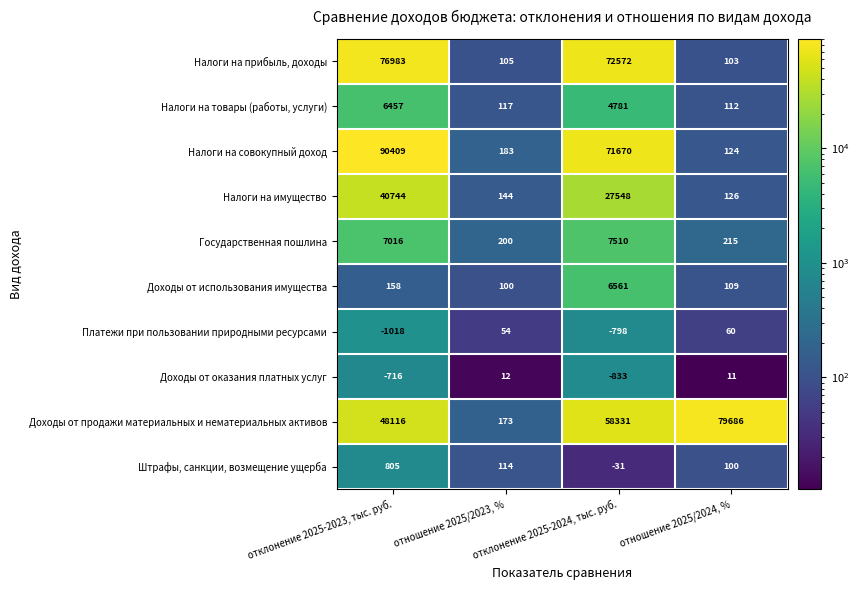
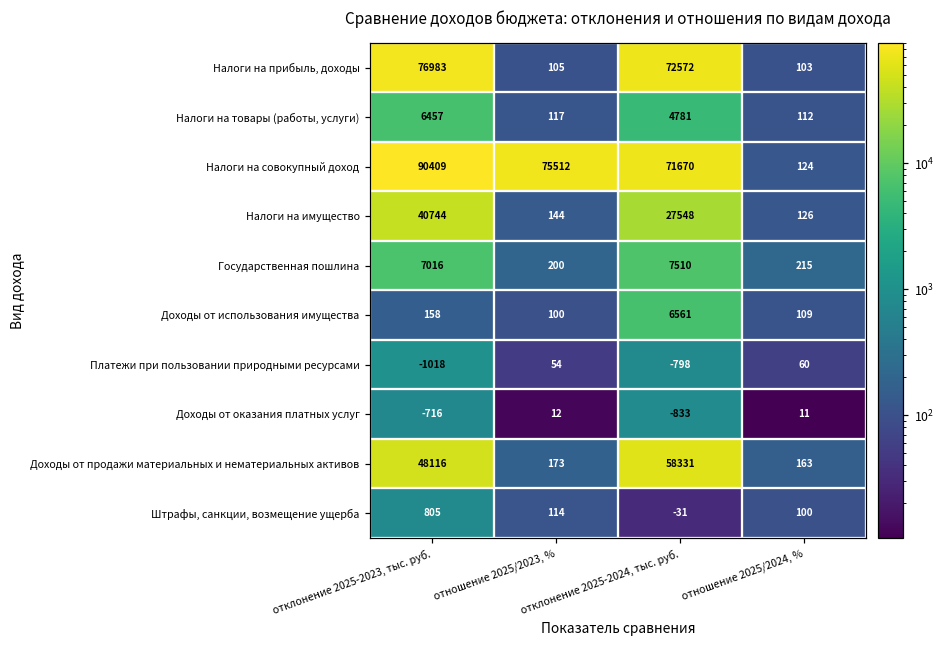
  {
    "Налоги на прибыль, доходы": {
      "отклонение 2025-2023, тыс. руб.": 76983,
      "отношение 2025/2023, %": 105,
      "отклонение 2025-2024, тыс. руб.": 72572,
      "отношение 2025/2024, %": 103
    },
    "Налоги на товары (работы, услуги)": {
      "отклонение 2025-2023, тыс. руб.": 6457,
      "отношение 2025/2023, %": 117,
      "отклонение 2025-2024, тыс. руб.": 4781,
      "отношение 2025/2024, %": 112
    },
    "Налоги на совокупный доход": {
      "отклонение 2025-2023, тыс. руб.": 90409,
-     "отношение 2025/2023, %": 183,
+     "отношение 2025/2023, %": 75512,
      "отклонение 2025-2024, тыс. руб.": 71670,
      "отношение 2025/2024, %": 124
    },
    "Налоги на имущество": {
      "отклонение 2025-2023, тыс. руб.": 40744,
      "отношение 2025/2023, %": 144,
      "отклонение 2025-2024, тыс. руб.": 27548,
      "отношение 2025/2024, %": 126
    },
    "Государственная пошлина": {
      "отклонение 2025-2023, тыс. руб.": 7016,
      "отношение 2025/2023, %": 200,
      "отклонение 2025-2024, тыс. руб.": 7510,
      "отношение 2025/2024, %": 215
    },
    "Доходы от использования имущества": {
      "отклонение 2025-2023, тыс. руб.": 158,
      "отношение 2025/2023, %": 100,
      "отклонение 2025-2024, тыс. руб.": 6561,
      "отношение 2025/2024, %": 109
    },
    "Платежи при пользовании природными ресурсами": {
      "отклонение 2025-2023, тыс. руб.": -1018,
      "отношение 2025/2023, %": 54,
      "отклонение 2025-2024, тыс. руб.": -798,
      "отношение 2025/2024, %": 60
    },
    "Доходы от оказания платных услуг": {
      "отклонение 2025-2023, тыс. руб.": -716,
      "отношение 2025/2023, %": 12,
      "отклонение 2025-2024, тыс. руб.": -833,
      "отношение 2025/2024, %": 11
    },
    "Доходы от продажи материальных и нематериальных активов": {
      "отклонение 2025-2023, тыс. руб.": 48116,
      "отношение 2025/2023, %": 173,
      "отклонение 2025-2024, тыс. руб.": 58331,
-     "отношение 2025/2024, %": 79686
+     "отношение 2025/2024, %": 163
    },
    "Штрафы, санкции, возмещение ущерба": {
      "отклонение 2025-2023, тыс. руб.": 805,
      "отношение 2025/2023, %": 114,
      "отклонение 2025-2024, тыс. руб.": -31,
      "отношение 2025/2024, %": 100
    }
  }
